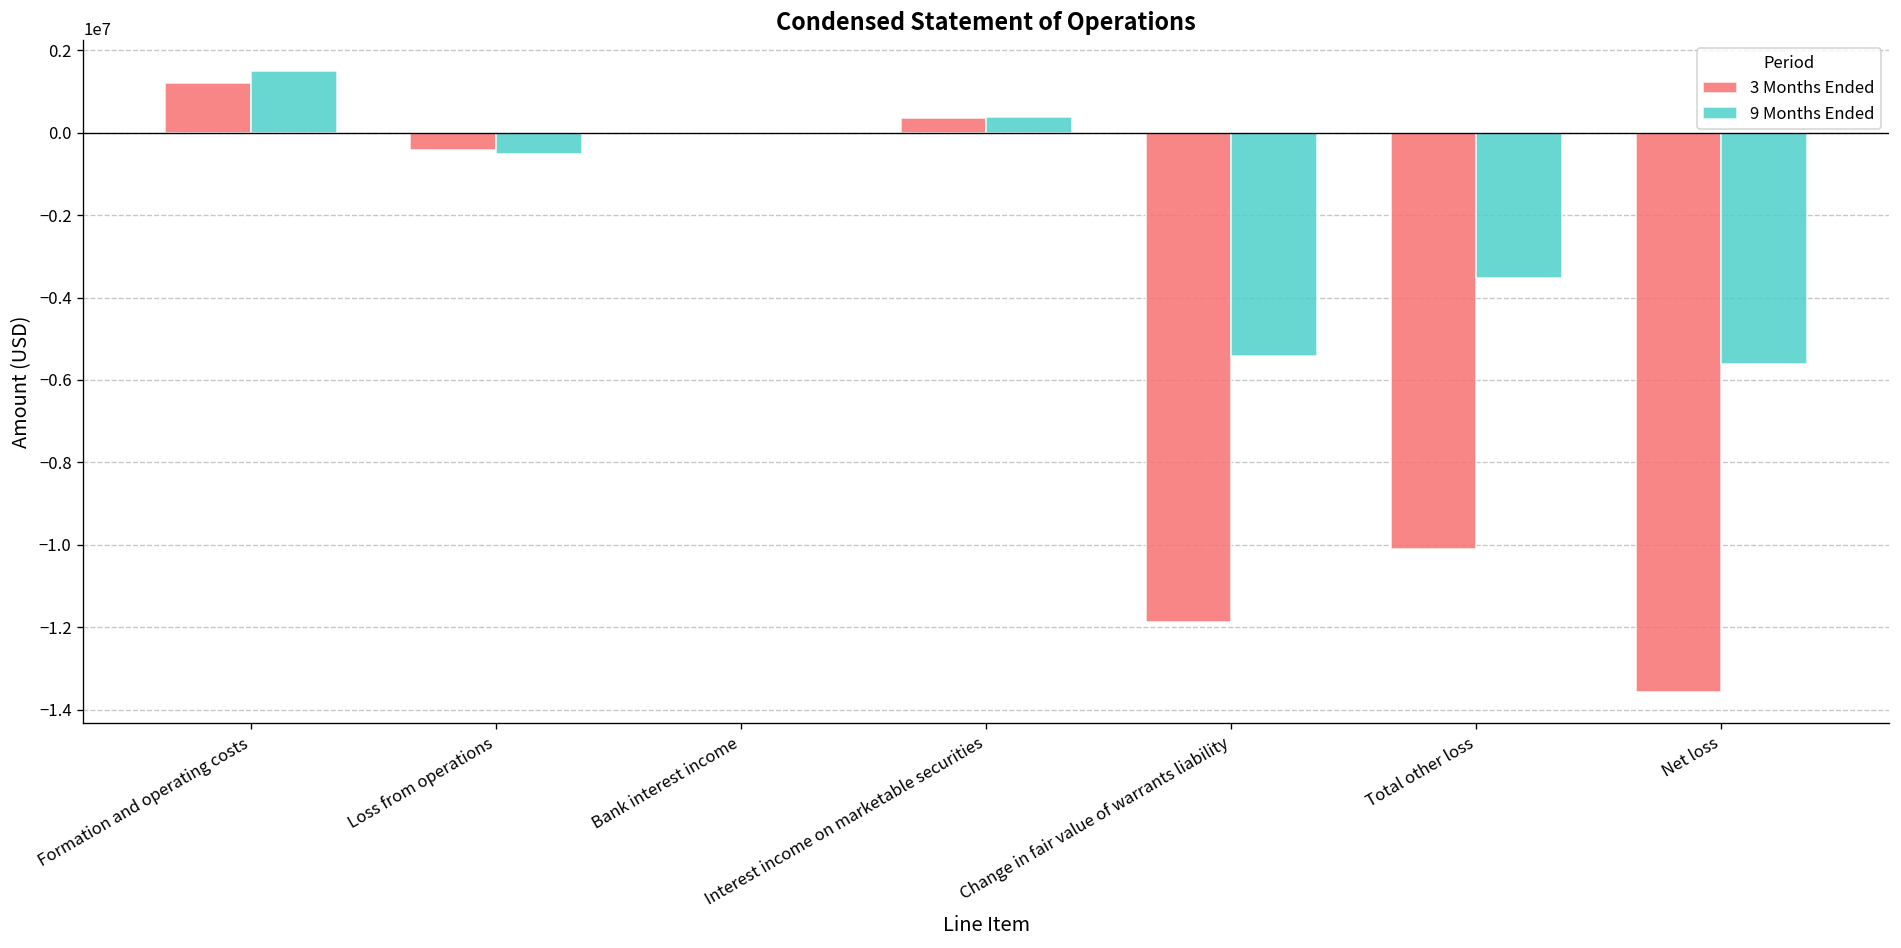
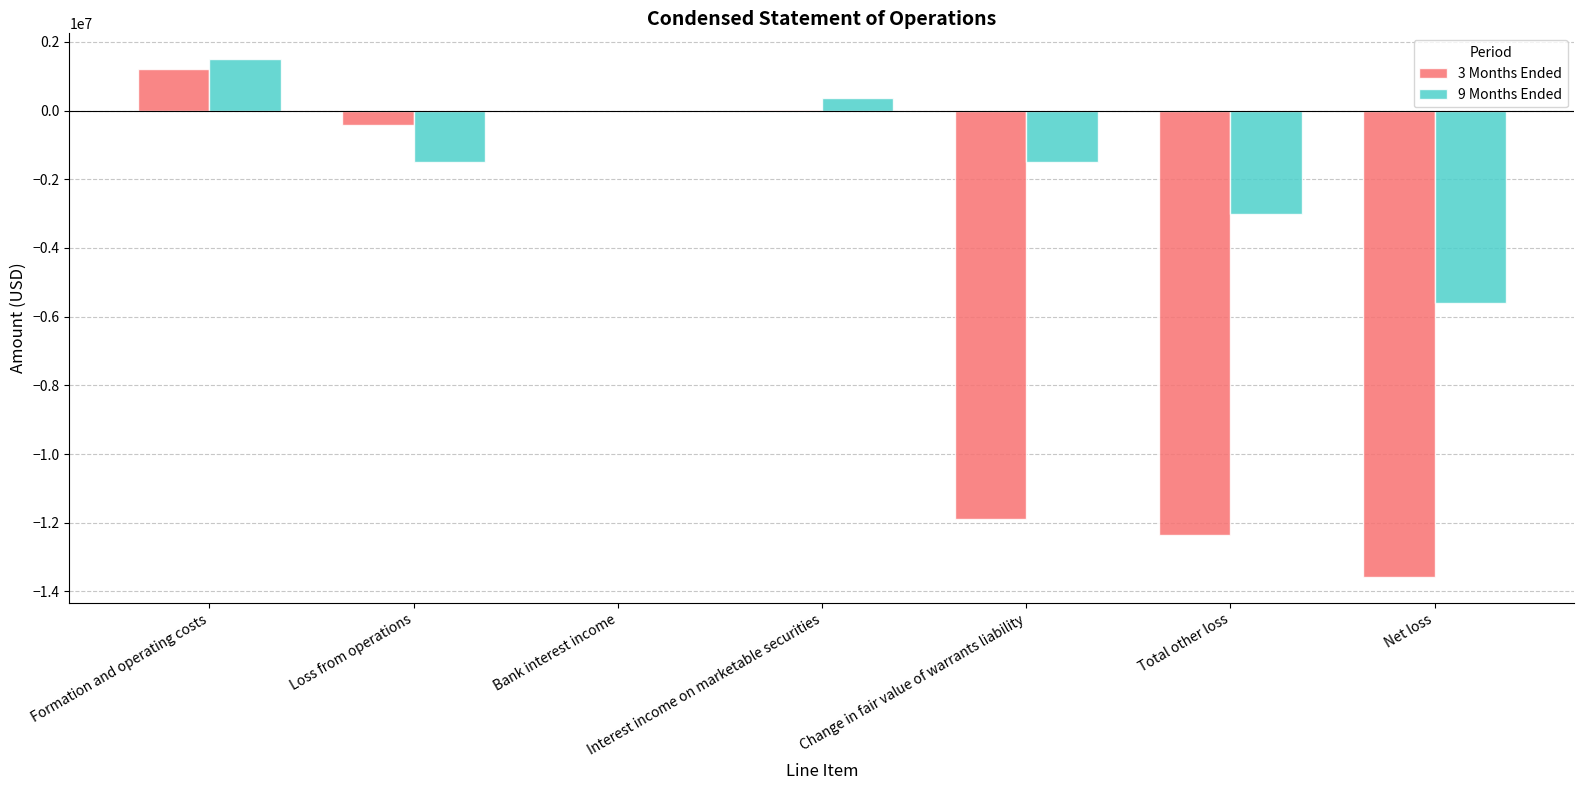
  {
    "3 Months Ended": {
      "Formation and operating costs": 1200000,
      "Loss from operations": -400000,
-     "Interest income on marketable securities": 400000,
+     "Interest income on marketable securities": 0,
      "Change in fair value of warrants liability": -11900000,
-     "Total other loss": -10100000,
+     "Total other loss": -12400000,
      "Net loss": -13600000
    },
    "9 Months Ended": {
      "Formation and operating costs": 1500000,
-     "Loss from operations": -500000,
+     "Loss from operations": -1500000,
      "Interest income on marketable securities": 400000,
-     "Change in fair value of warrants liability": -5400000,
-     "Total other loss": -3500000,
+     "Change in fair value of warrants liability": -1500000,
+     "Total other loss": -3000000,
      "Net loss": -5600000
    }
  }
